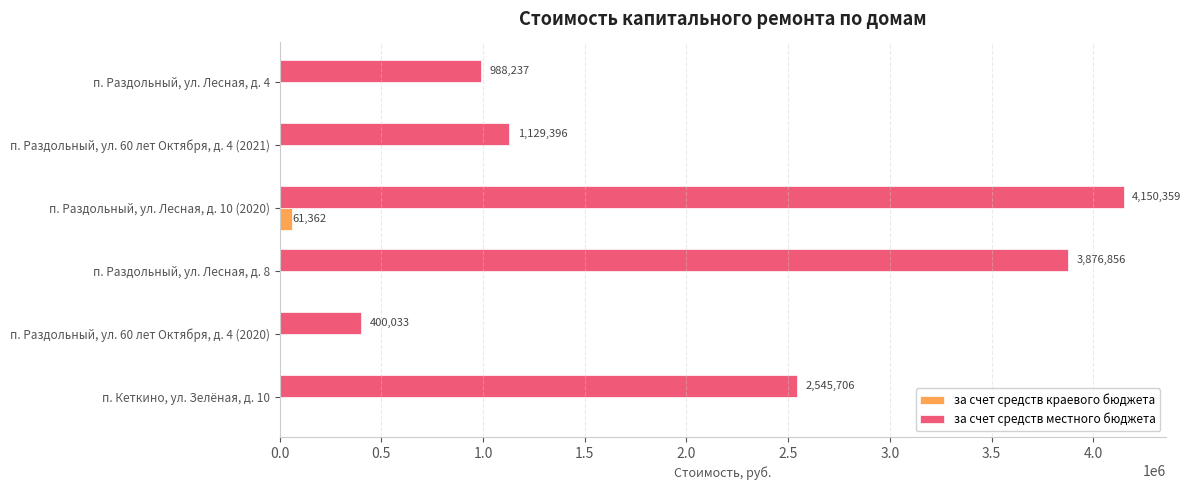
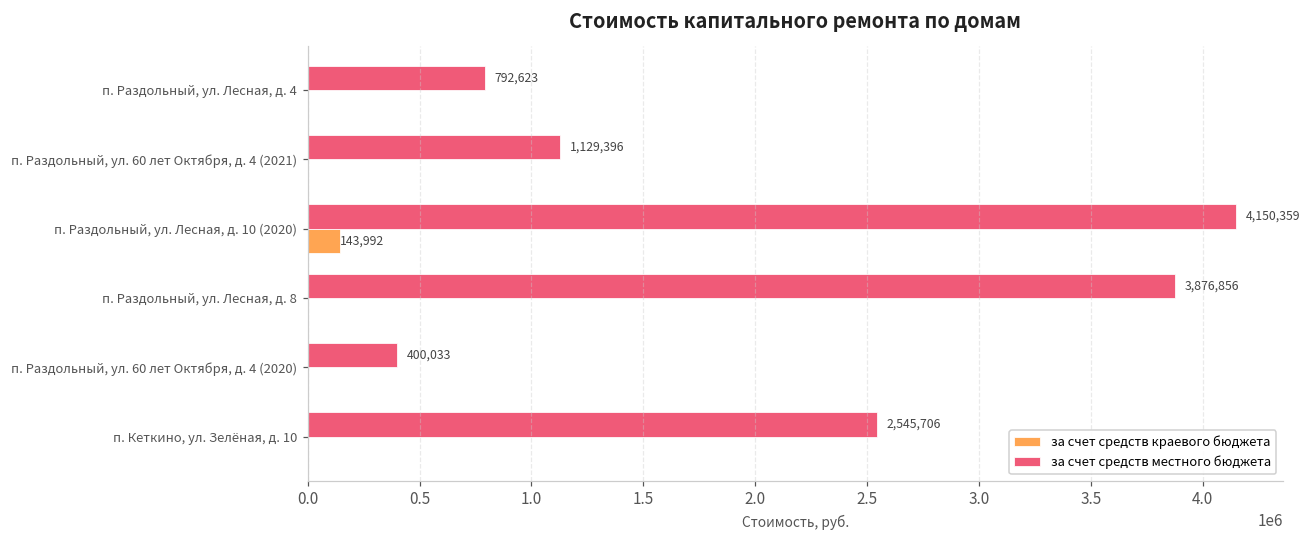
  {
    "за счет средств краевого бюджета": {
-     "п. Раздольный, ул. Лесная, д. 10 (2020)": "61,362"
+     "п. Раздольный, ул. Лесная, д. 10 (2020)": "143,992"
    },
    "за счет средств местного бюджета": {
-     "п. Раздольный, ул. Лесная, д. 4": "988,237",
+     "п. Раздольный, ул. Лесная, д. 4": "792,623",
      "п. Раздольный, ул. 60 лет Октября, д. 4 (2021)": "1,129,396",
      "п. Раздольный, ул. Лесная, д. 10 (2020)": "4,150,359",
      "п. Раздольный, ул. Лесная, д. 8": "3,876,856",
      "п. Раздольный, ул. 60 лет Октября, д. 4 (2020)": "400,033",
      "п. Кеткино, ул. Зелёная, д. 10": "2,545,706"
    }
  }
